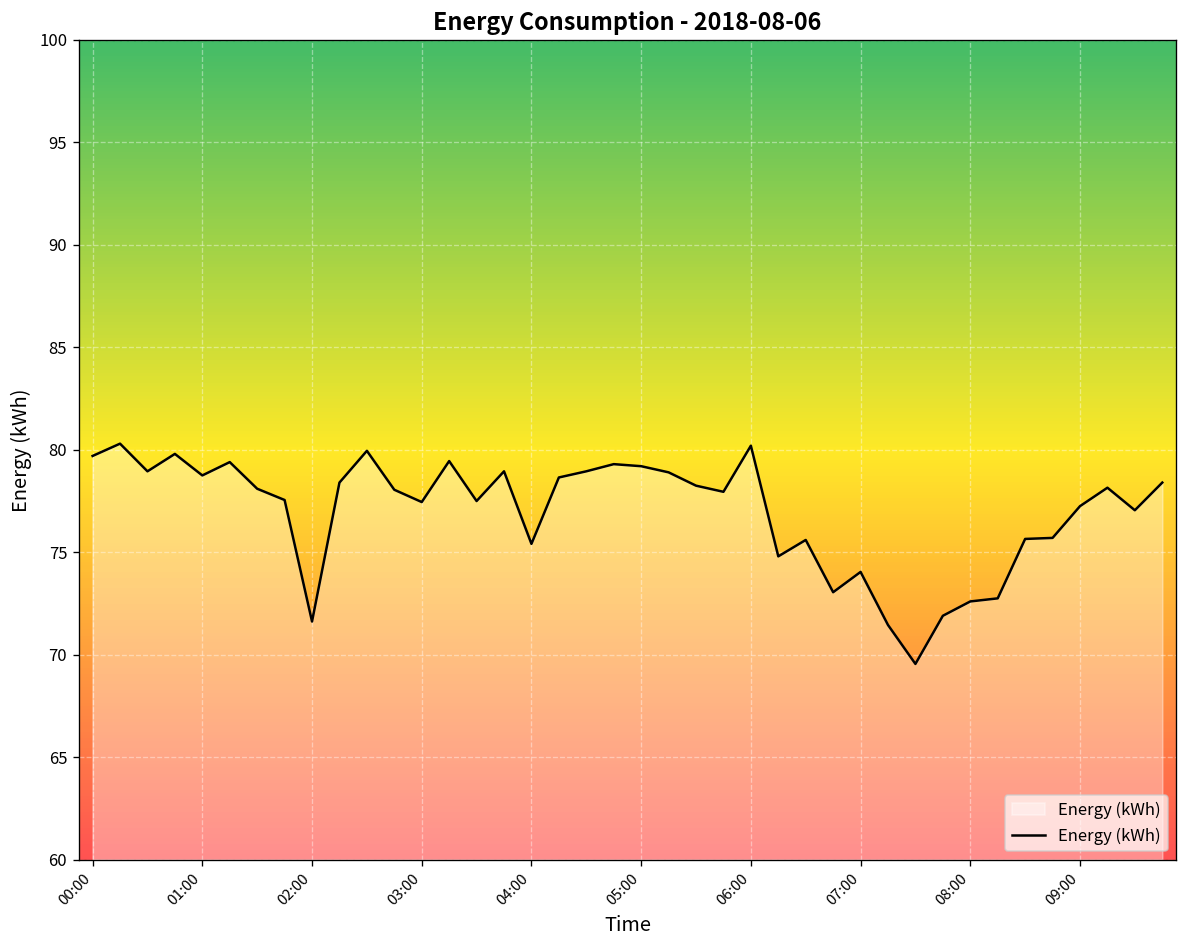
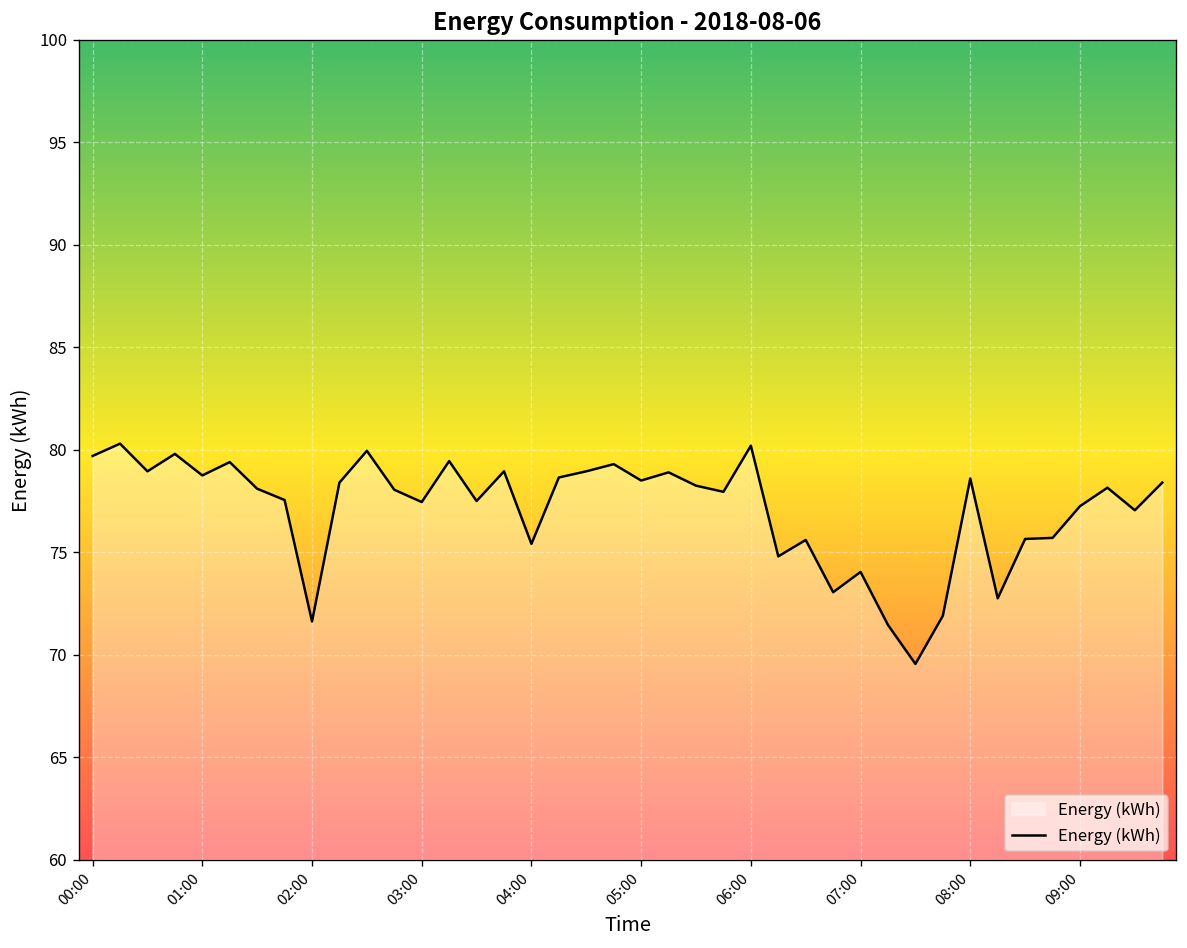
  {
    "00:00": 79.7,
    "01:00": 78.8,
    "02:00": 71.6,
    "03:00": 77.5,
    "04:00": 75.4,
-   "05:00": 79.2,
+   "05:00": 78.5,
    "06:00": 80.2,
    "07:00": 74.0,
-   "08:00": 72.6,
+   "08:00": 78.6,
    "09:00": 77.3
  }
